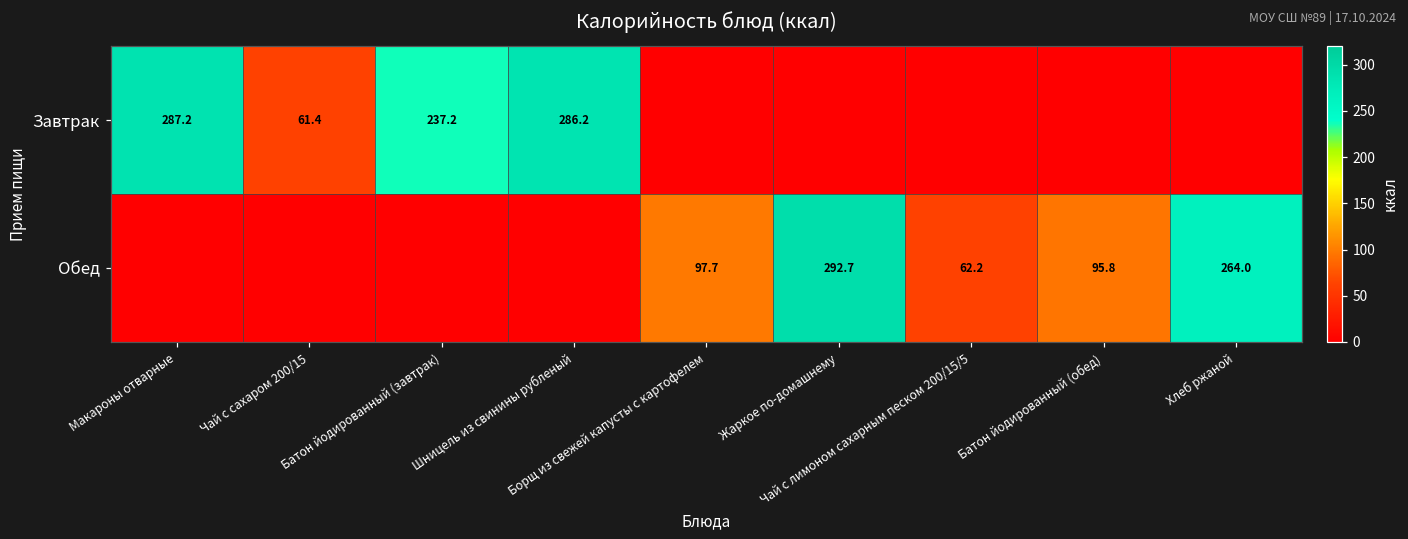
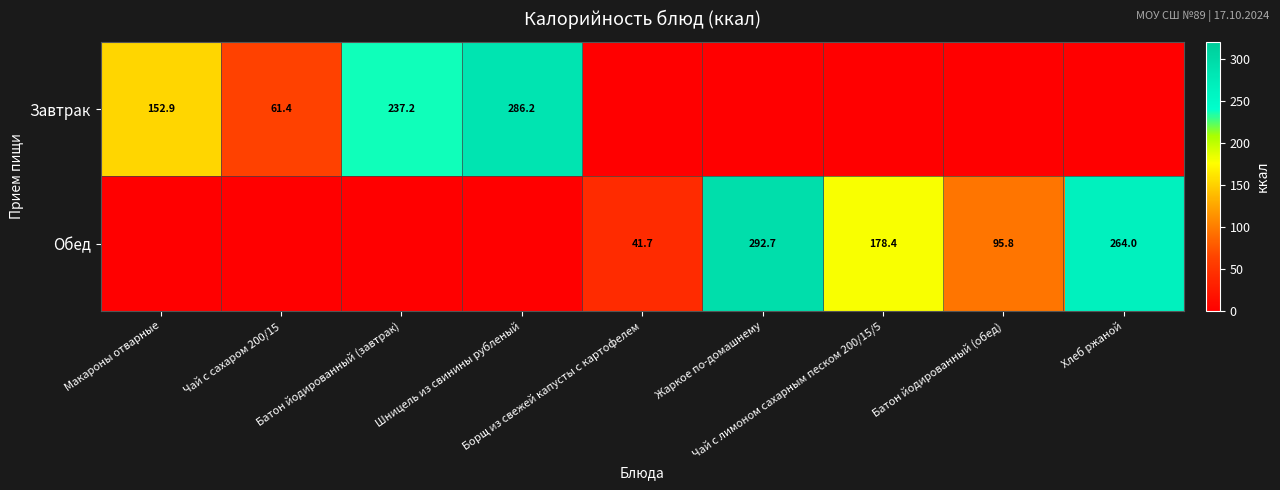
  {
    "Завтрак": {
-     "Макароны отварные": 287.2,
+     "Макароны отварные": 152.9,
      "Чай с сахаром 200/15": 61.4,
      "Батон йодированный (завтрак)": 237.2,
      "Шницель из свинины рубленый": 286.2
    },
    "Обед": {
-     "Борщ из свежей капусты с картофелем": 97.7,
+     "Борщ из свежей капусты с картофелем": 41.7,
      "Жаркое по-домашнему": 292.7,
-     "Чай с лимоном сахарным песком 200/15/5": 62.2,
+     "Чай с лимоном сахарным песком 200/15/5": 178.4,
      "Батон йодированный (обед)": 95.8,
      "Хлеб ржаной": 264.0
    }
  }
